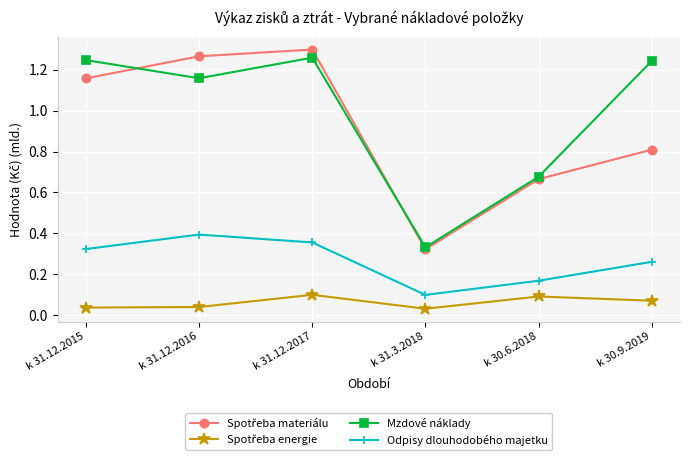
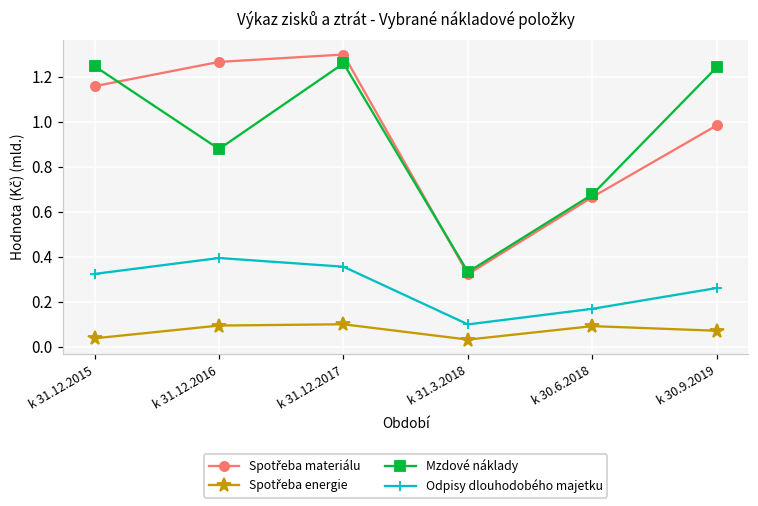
  {
    "Spotřeba materiálu": {
      "k 31.12.2015": 1.16,
      "k 31.12.2016": 1.27,
      "k 31.12.2017": 1.30,
-     "k 30.9.2019": 0.81
+     "k 30.9.2019": 0.98
    },
    "Spotřeba energie": {
      "k 31.12.2015": 0.04,
-     "k 31.12.2016": 0.04,
+     "k 31.12.2016": 0.09,
      "k 31.12.2017": 0.10,
      "k 31.3.2018": 0.03,
      "k 30.6.2018": 0.09,
      "k 30.9.2019": 0.07
    },
    "Mzdové náklady": {
      "k 31.12.2015": 1.25,
-     "k 31.12.2016": 1.16,
+     "k 31.12.2016": 0.88,
      "k 31.12.2017": 1.26,
      "k 30.9.2019": 1.24
    },
    "Odpisy dlouhodobého majetku": {
      "k 31.12.2015": 0.32,
      "k 31.12.2016": 0.39,
      "k 31.12.2017": 0.36,
      "k 31.3.2018": 0.10,
      "k 30.6.2018": 0.17,
      "k 30.9.2019": 0.26
    }
  }
